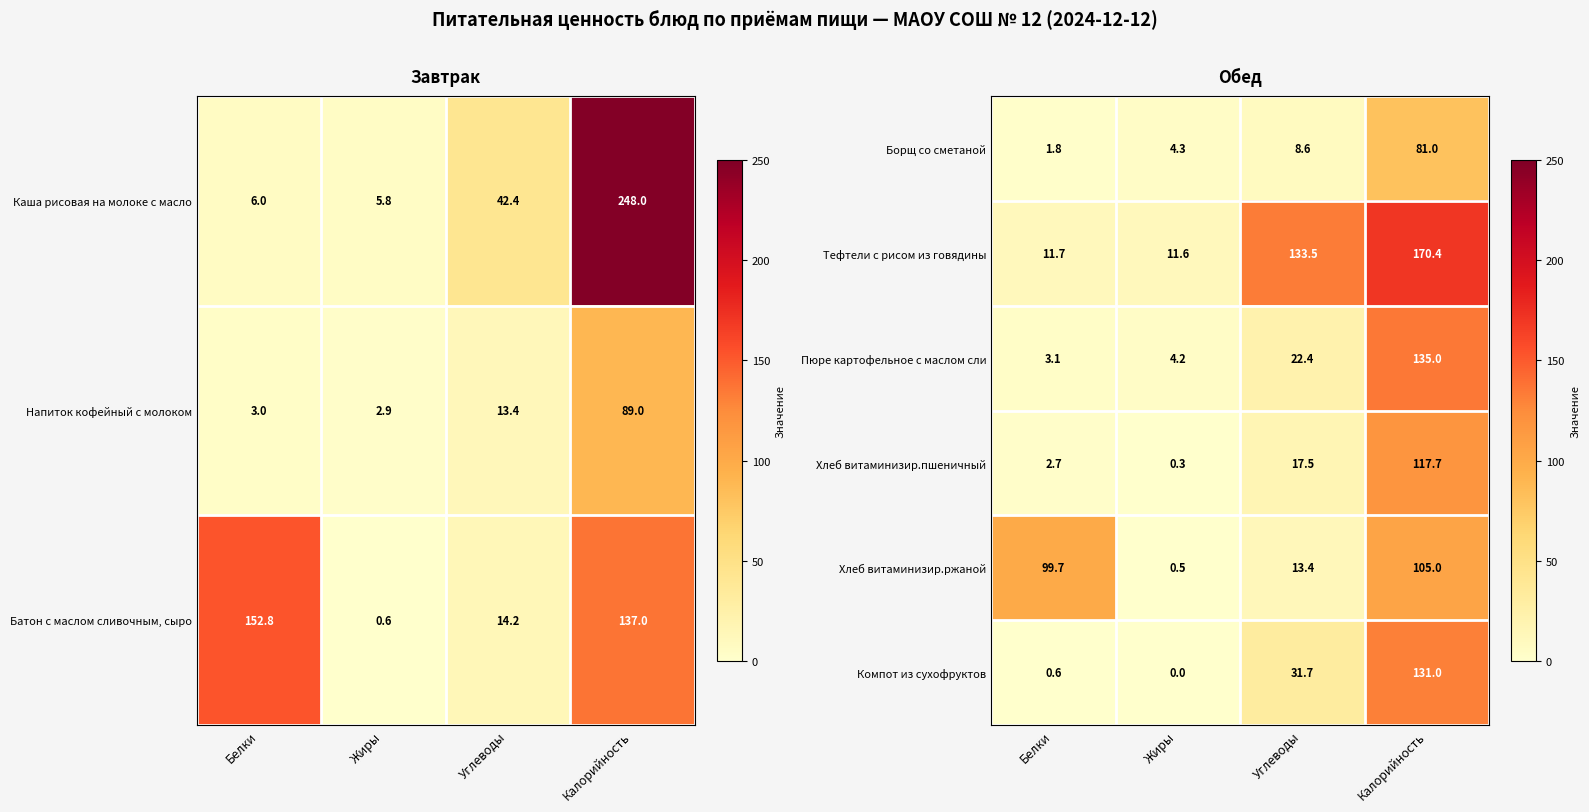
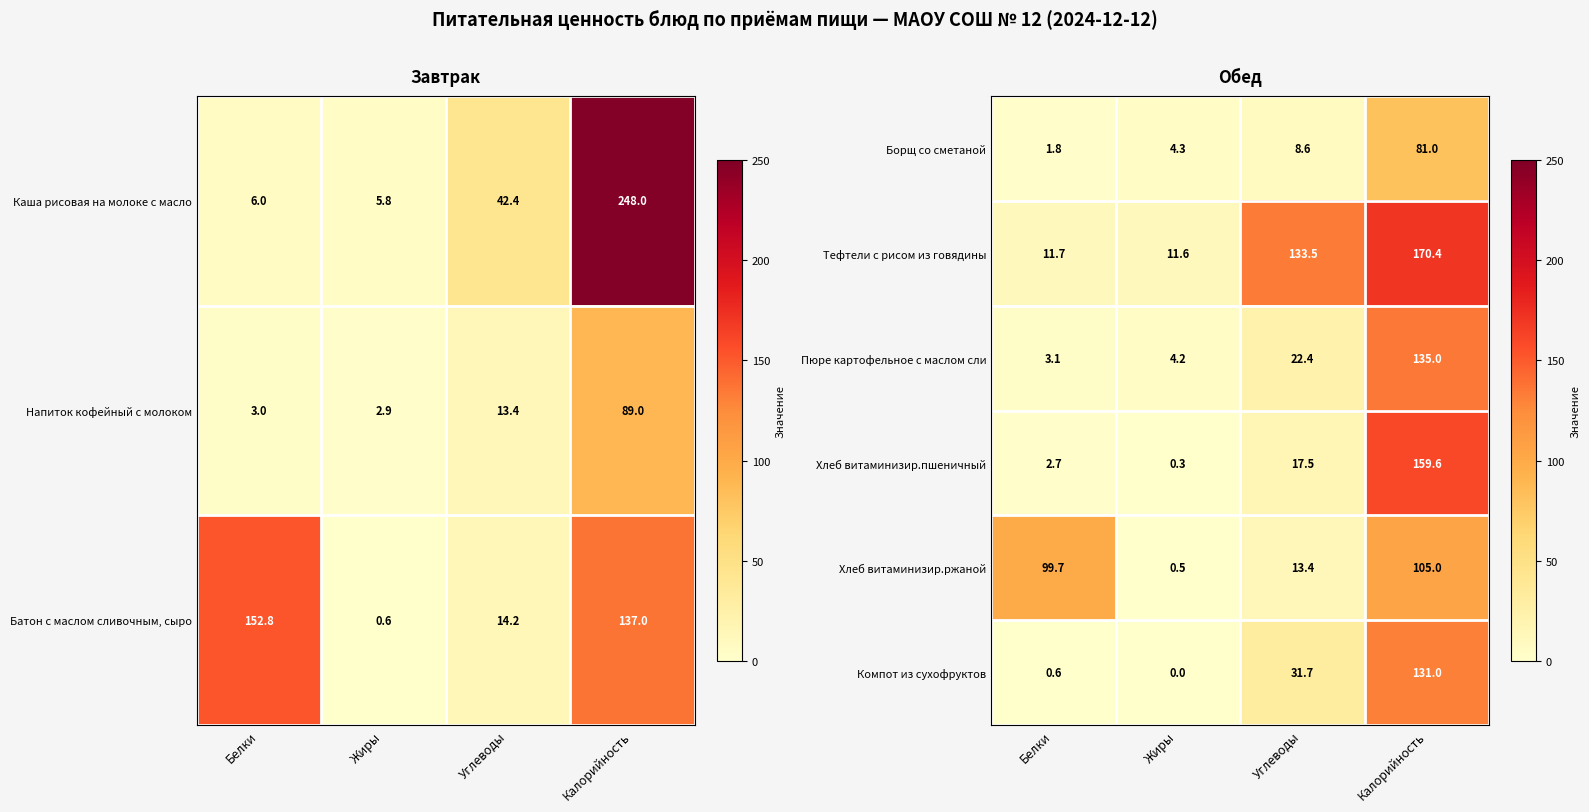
  {
    "Завтрак": {
      "Каша рисовая на молоке с масло": {
        "Белки": 6.0,
        "Жиры": 5.8,
        "Углеводы": 42.4,
        "Калорийность": 248.0
      },
      "Напиток кофейный с молоком": {
        "Белки": 3.0,
        "Жиры": 2.9,
        "Углеводы": 13.4,
        "Калорийность": 89.0
      },
      "Батон с маслом сливочным, сыро": {
        "Белки": 152.8,
        "Жиры": 0.6,
        "Углеводы": 14.2,
        "Калорийность": 137.0
      }
    },
    "Обед": {
      "Борщ со сметаной": {
        "Белки": 1.8,
        "Жиры": 4.3,
        "Углеводы": 8.6,
        "Калорийность": 81.0
      },
      "Тефтели с рисом из говядины": {
        "Белки": 11.7,
        "Жиры": 11.6,
        "Углеводы": 133.5,
        "Калорийность": 170.4
      },
      "Пюре картофельное с маслом сли": {
        "Белки": 3.1,
        "Жиры": 4.2,
        "Углеводы": 22.4,
        "Калорийность": 135.0
      },
      "Хлеб витаминизир.пшеничный": {
        "Белки": 2.7,
        "Жиры": 0.3,
        "Углеводы": 17.5,
-       "Калорийность": 117.7
+       "Калорийность": 159.6
      },
      "Хлеб витаминизир.ржаной": {
        "Белки": 99.7,
        "Жиры": 0.5,
        "Углеводы": 13.4,
        "Калорийность": 105.0
      },
      "Компот из сухофруктов": {
        "Белки": 0.6,
        "Жиры": 0.0,
        "Углеводы": 31.7,
        "Калорийность": 131.0
      }
    }
  }
